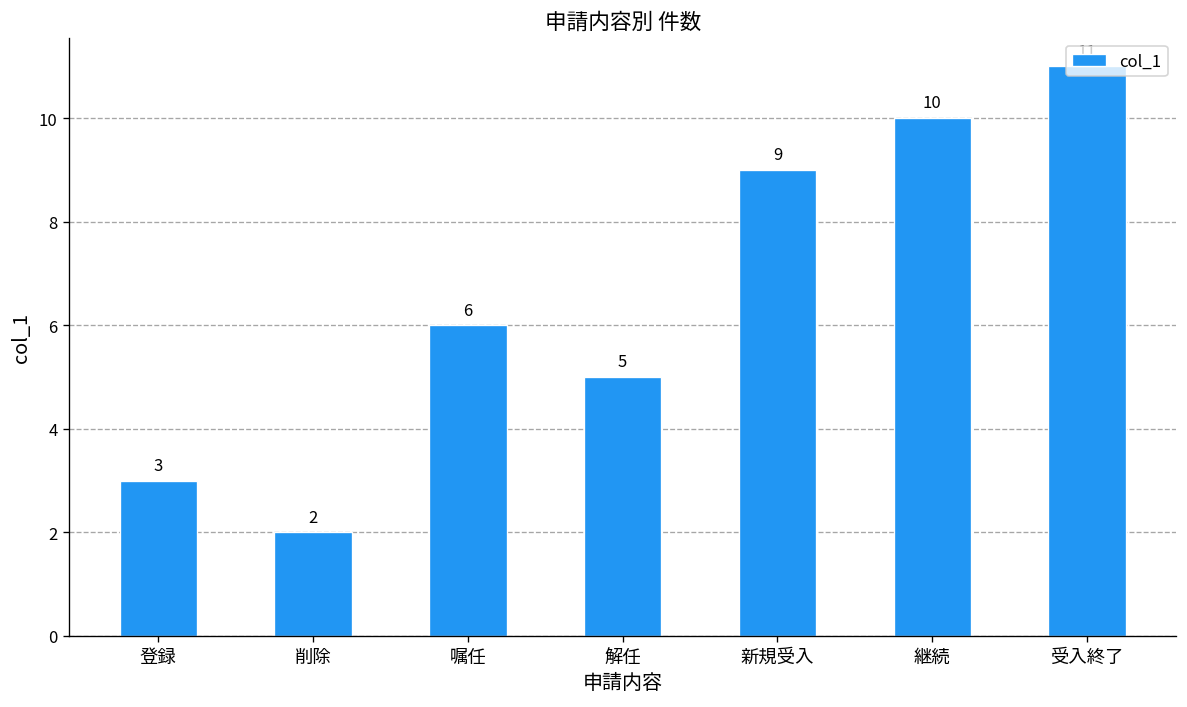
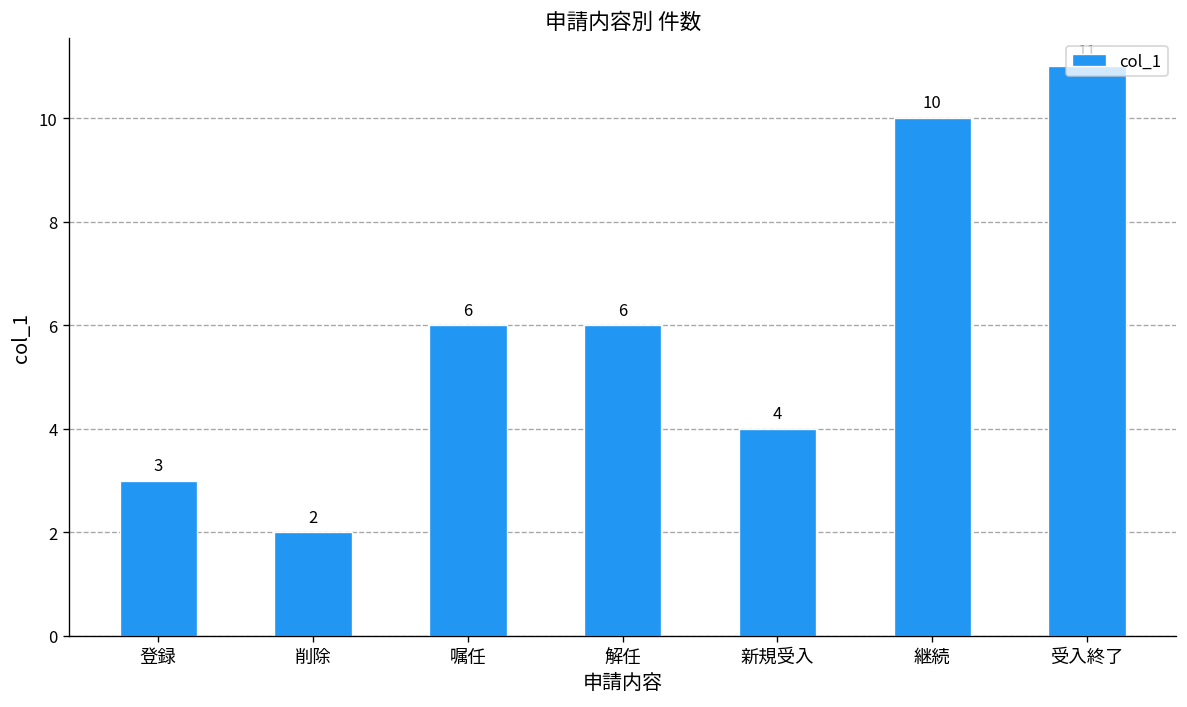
  {
    "登録": 3,
    "削除": 2,
    "嘱任": 6,
-   "解任": 5,
-   "新規受入": 9,
+   "解任": 6,
+   "新規受入": 4,
    "継続": 10
  }
